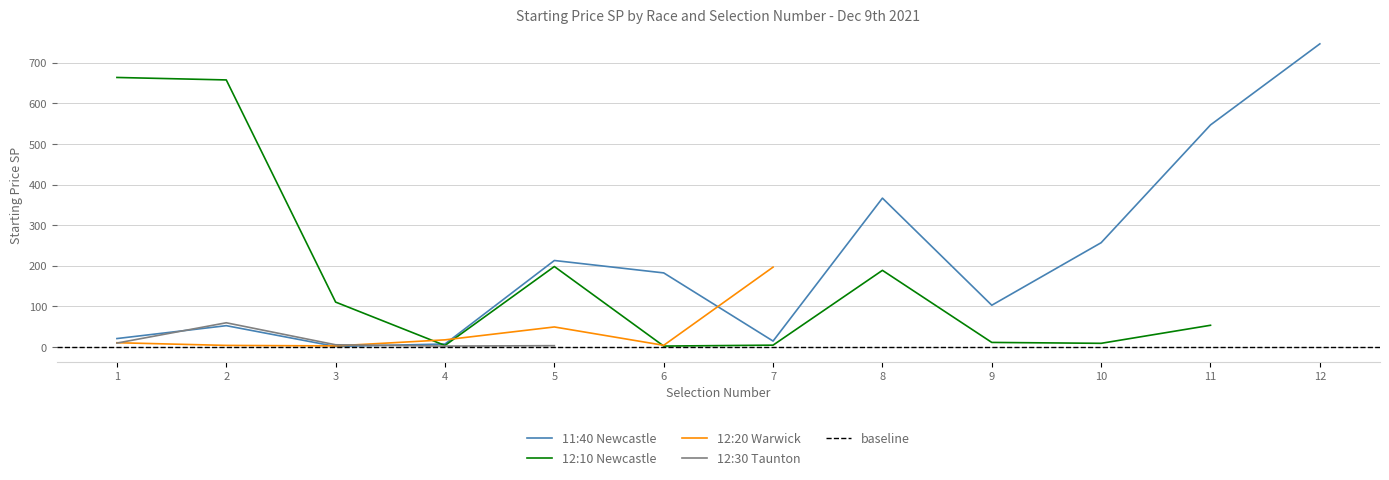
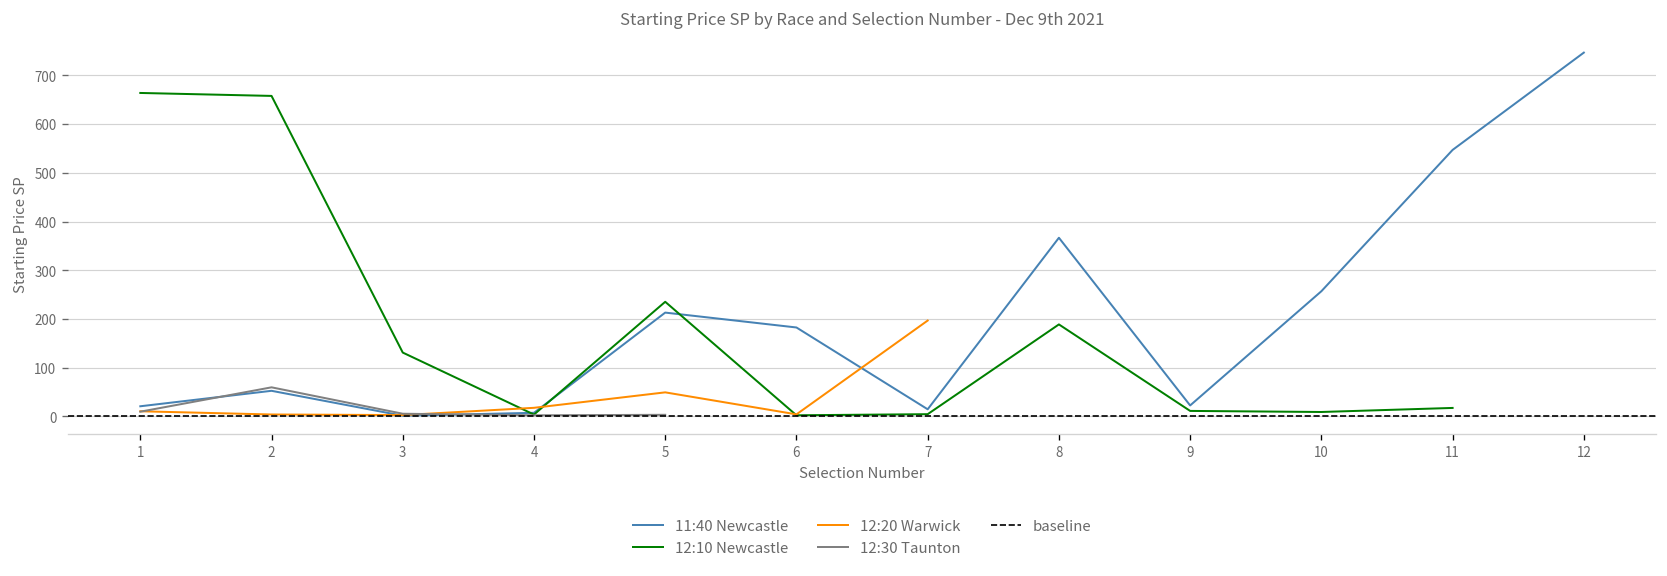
  {
    "11:40 Newcastle": {
      "1": 20,
      "2": 50,
      "5": 210,
      "6": 180,
      "7": 10,
      "8": 370,
-     "9": 100,
+     "9": 20,
      "10": 260,
      "11": 550,
      "12": 750
    },
    "12:10 Newcastle": {
      "1": 660,
      "2": 660,
-     "3": 110,
-     "5": 200,
+     "3": 130,
+     "5": 240,
      "7": 0,
      "8": 190,
      "9": 10,
      "10": 10,
-     "11": 50
+     "11": 20
    },
    "12:20 Warwick": {
      "2": 0,
      "4": 20,
      "5": 50,
      "7": 200
    },
    "12:30 Taunton": {
      "2": 60,
      "5": 0
    }
  }
